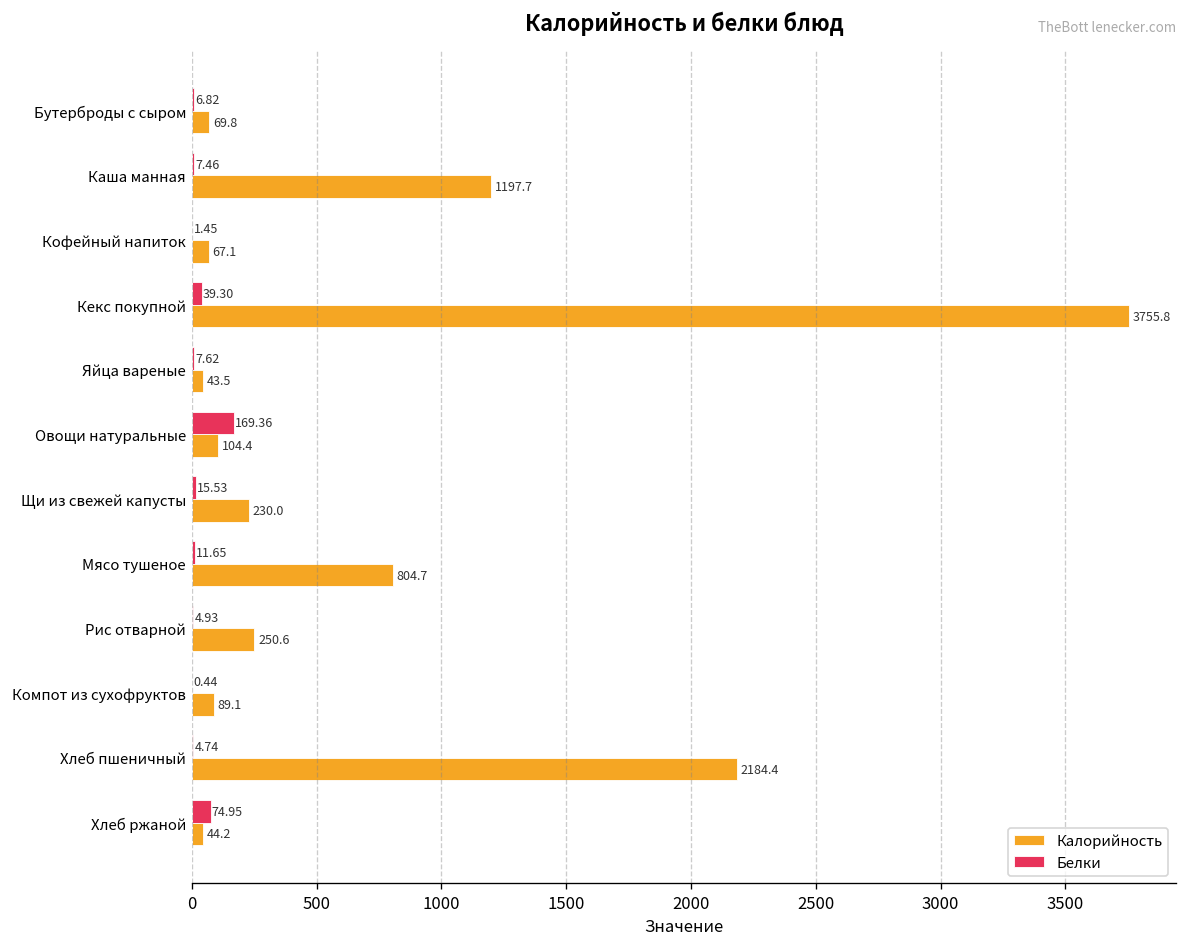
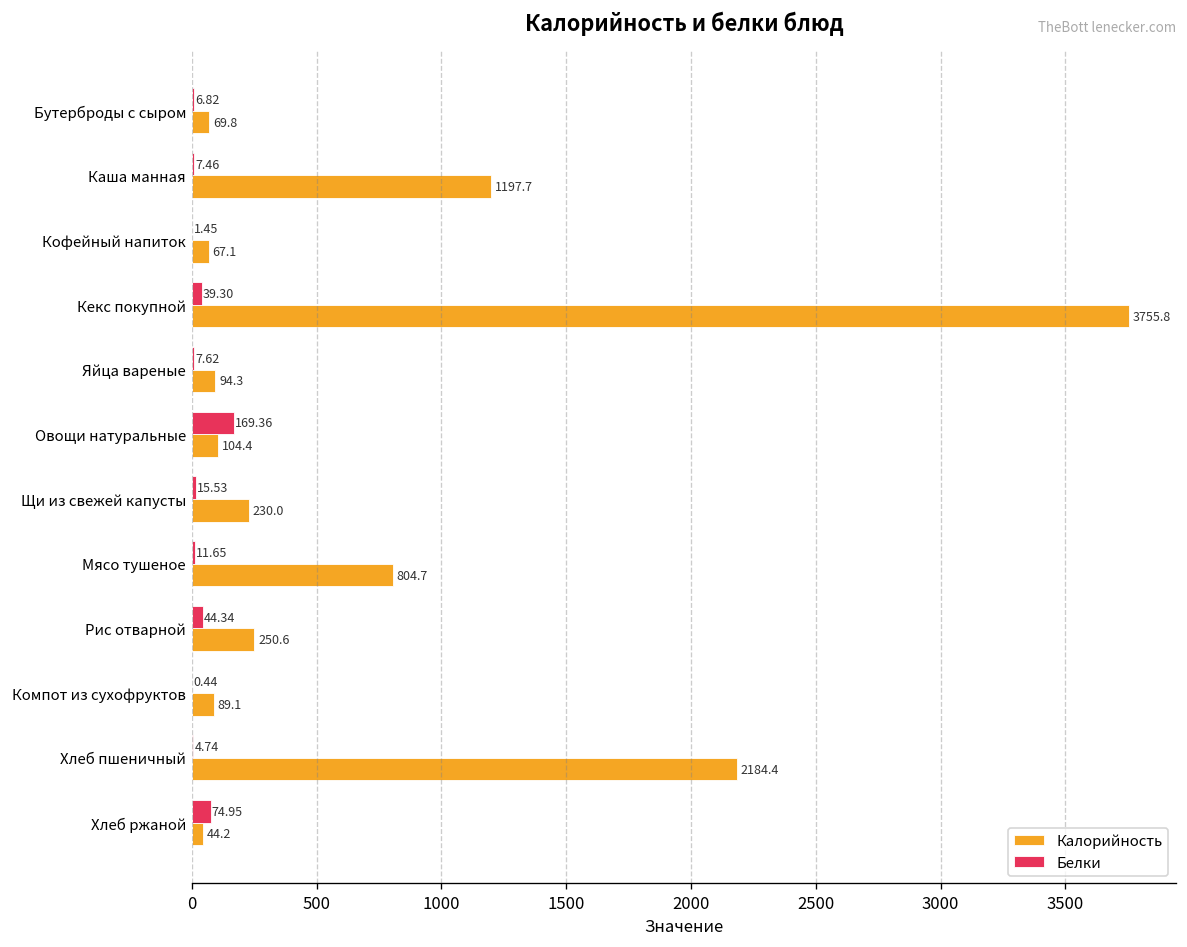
  {
    "Калорийность": {
      "Бутерброды с сыром": 69.8,
      "Каша манная": 1197.7,
      "Кофейный напиток": 67.1,
      "Кекс покупной": 3755.8,
-     "Яйца вареные": 43.5,
+     "Яйца вареные": 94.3,
      "Овощи натуральные": 104.4,
      "Щи из свежей капусты": 230.0,
      "Мясо тушеное": 804.7,
      "Рис отварной": 250.6,
      "Компот из сухофруктов": 89.1,
      "Хлеб пшеничный": 2184.4,
      "Хлеб ржаной": 44.2
    },
    "Белки": {
      "Бутерброды с сыром": 6.82,
      "Каша манная": 7.46,
      "Кофейный напиток": 1.45,
      "Кекс покупной": 39.30,
      "Яйца вареные": 7.62,
      "Овощи натуральные": 169.36,
      "Щи из свежей капусты": 15.53,
      "Мясо тушеное": 11.65,
-     "Рис отварной": 4.93,
+     "Рис отварной": 44.34,
      "Компот из сухофруктов": 0.44,
      "Хлеб пшеничный": 4.74,
      "Хлеб ржаной": 74.95
    }
  }
